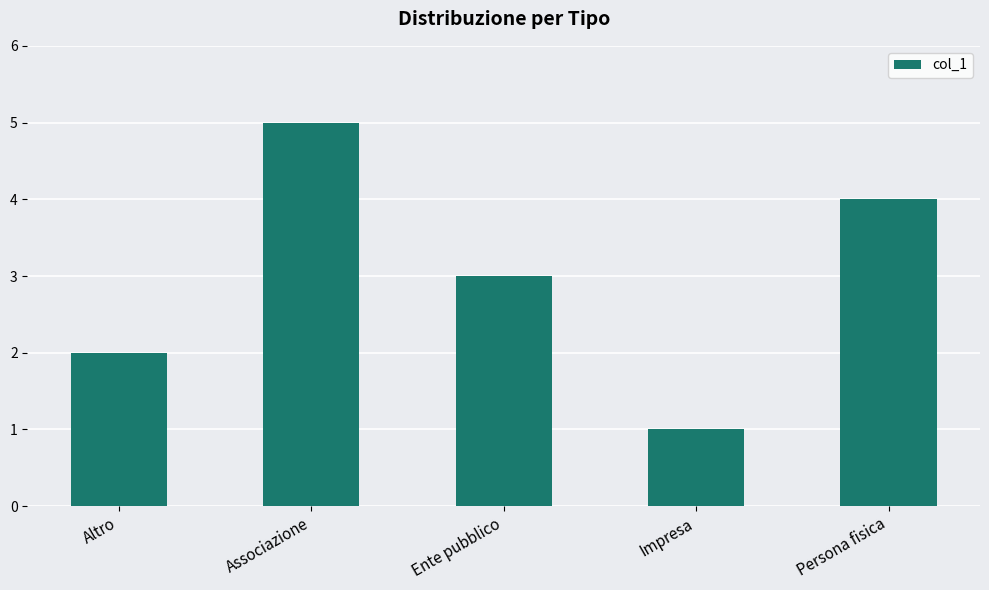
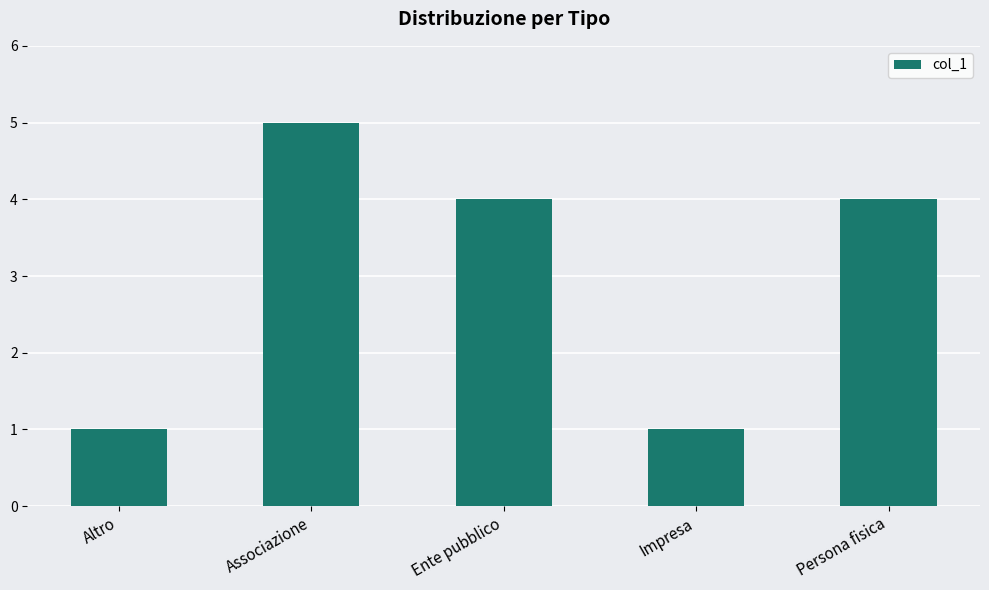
  {
-   "Altro": 2,
+   "Altro": 1,
    "Associazione": 5,
-   "Ente pubblico": 3,
+   "Ente pubblico": 4,
    "Impresa": 1,
    "Persona fisica": 4
  }
